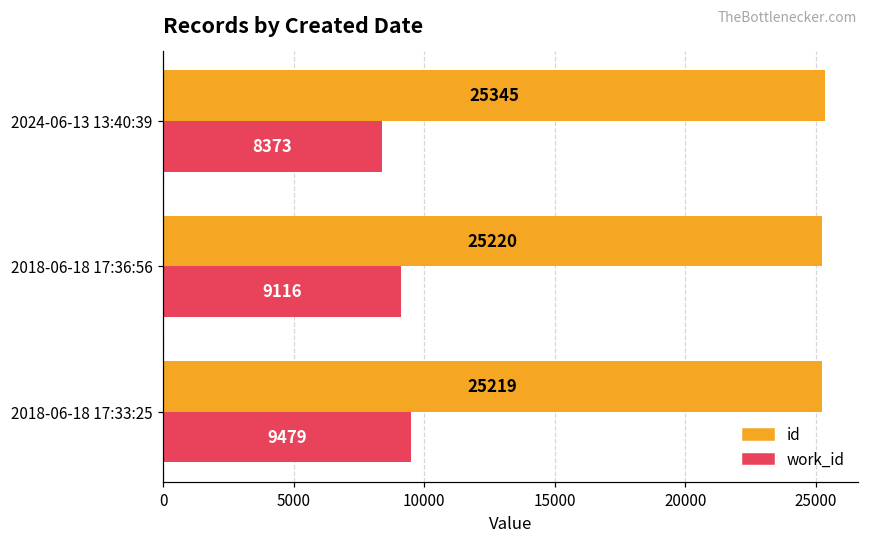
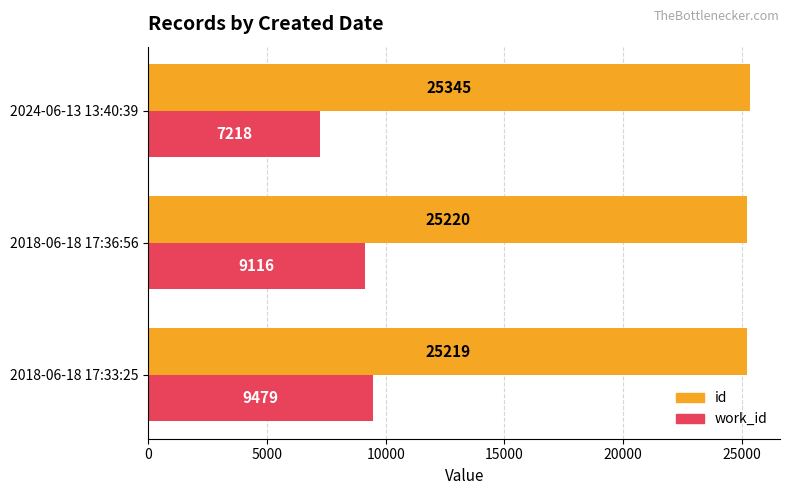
  {
    "id": {
      "2024-06-13 13:40:39": 25345,
      "2018-06-18 17:36:56": 25220,
      "2018-06-18 17:33:25": 25219
    },
    "work_id": {
-     "2024-06-13 13:40:39": 8373,
+     "2024-06-13 13:40:39": 7218,
      "2018-06-18 17:36:56": 9116,
      "2018-06-18 17:33:25": 9479
    }
  }
